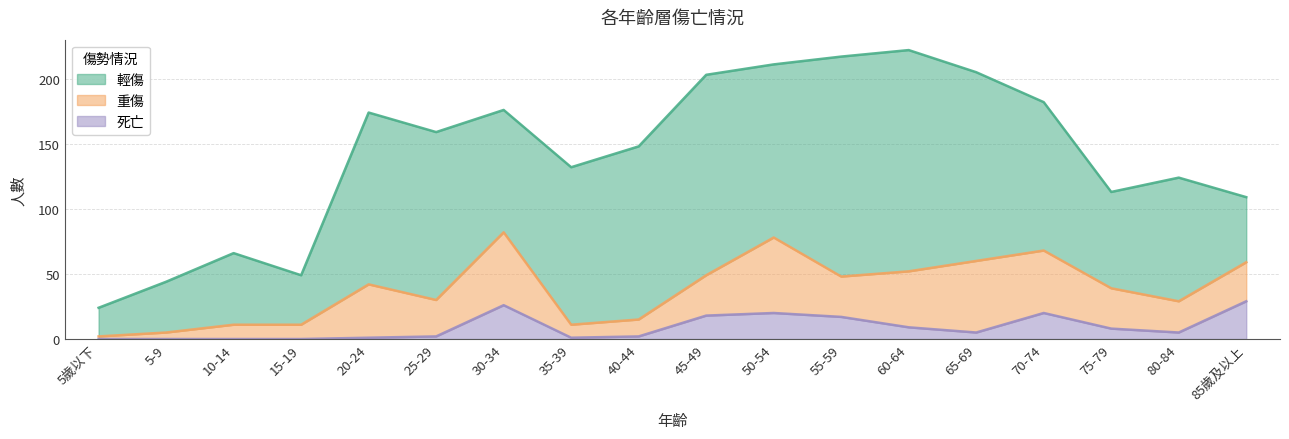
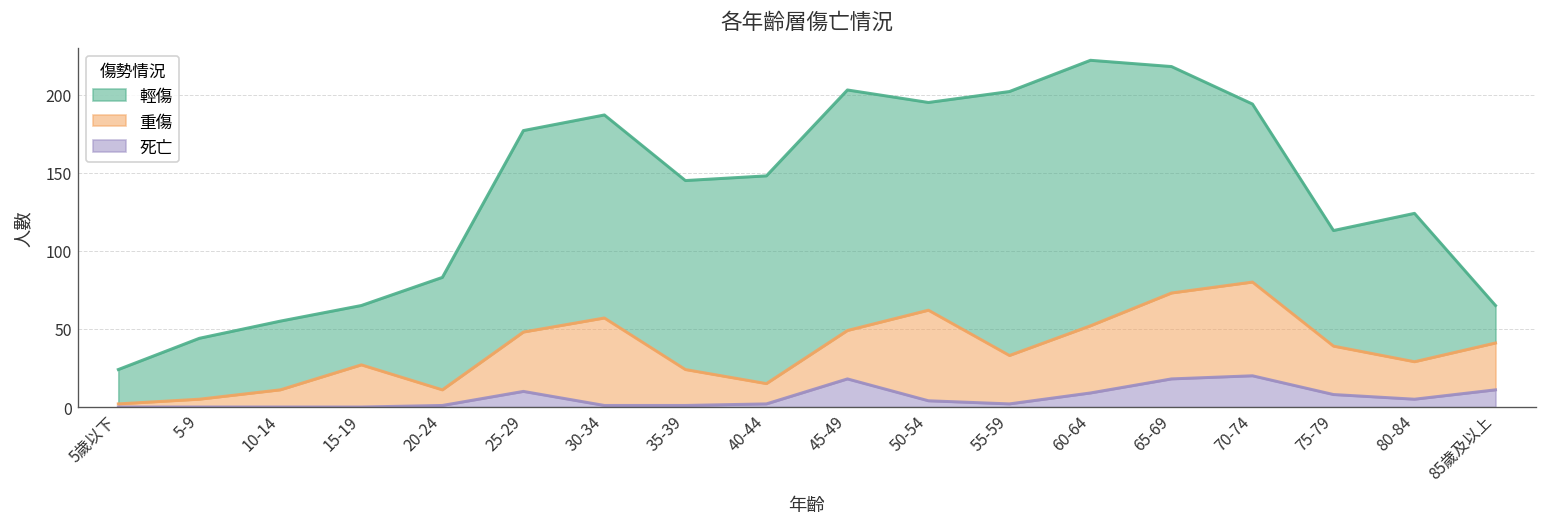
  {
    "輕傷": {
      "5歲以下": 22,
      "5-9": 39,
-     "10-14": 55,
+     "10-14": 44,
      "15-19": 38,
-     "20-24": 132,
+     "20-24": 72,
      "25-29": 129,
-     "30-34": 94,
+     "30-34": 130,
      "35-39": 121,
      "40-44": 133,
      "45-49": 154,
      "50-54": 133,
      "55-59": 169,
      "60-64": 170,
      "65-69": 145,
      "70-74": 114,
      "75-79": 74,
      "80-84": 95,
-     "85歲及以上": 50
+     "85歲及以上": 24
    },
    "重傷": {
      "5歲以下": 2,
      "5-9": 5,
      "10-14": 11,
-     "15-19": 11,
-     "20-24": 41,
-     "25-29": 28,
+     "15-19": 27,
+     "20-24": 10,
+     "25-29": 38,
      "30-34": 56,
-     "35-39": 10,
+     "35-39": 23,
      "40-44": 13,
      "45-49": 31,
      "50-54": 58,
      "55-59": 31,
      "60-64": 43,
      "65-69": 55,
-     "70-74": 48,
+     "70-74": 60,
      "75-79": 31,
      "80-84": 24,
      "85歲及以上": 30
    },
    "死亡": {
      "5歲以下": 0,
      "5-9": 0,
      "10-14": 0,
      "15-19": 0,
      "20-24": 1,
-     "25-29": 2,
-     "30-34": 26,
+     "25-29": 10,
+     "30-34": 1,
      "35-39": 1,
      "40-44": 2,
      "45-49": 18,
-     "50-54": 20,
-     "55-59": 17,
+     "50-54": 4,
+     "55-59": 2,
      "60-64": 9,
-     "65-69": 5,
+     "65-69": 18,
      "70-74": 20,
      "75-79": 8,
      "80-84": 5,
-     "85歲及以上": 29
+     "85歲及以上": 11
    }
  }
